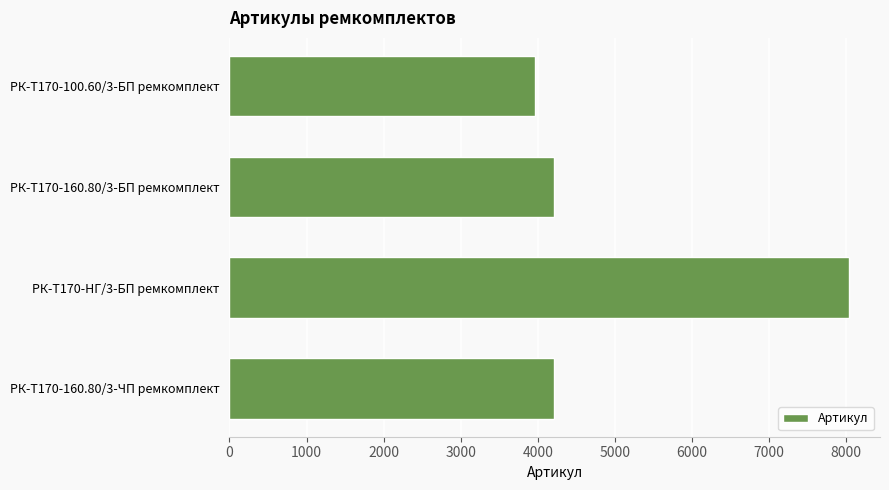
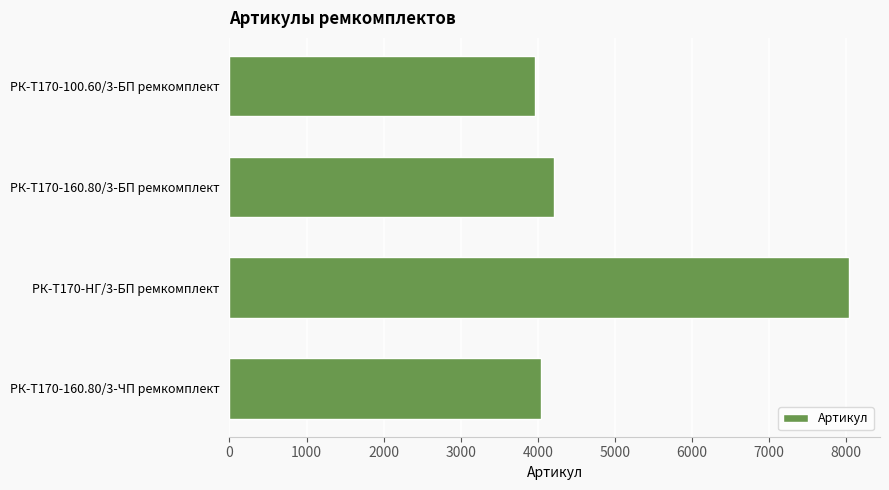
  {
    "РК-Т170-100.60/3-БП ремкомплект": 4000,
    "РК-Т170-160.80/3-БП ремкомплект": 4200,
    "РК-Т170-НГ/3-БП ремкомплект": 8000,
-   "РК-Т170-160.80/3-ЧП ремкомплект": 4200
+   "РК-Т170-160.80/3-ЧП ремкомплект": 4000
  }
